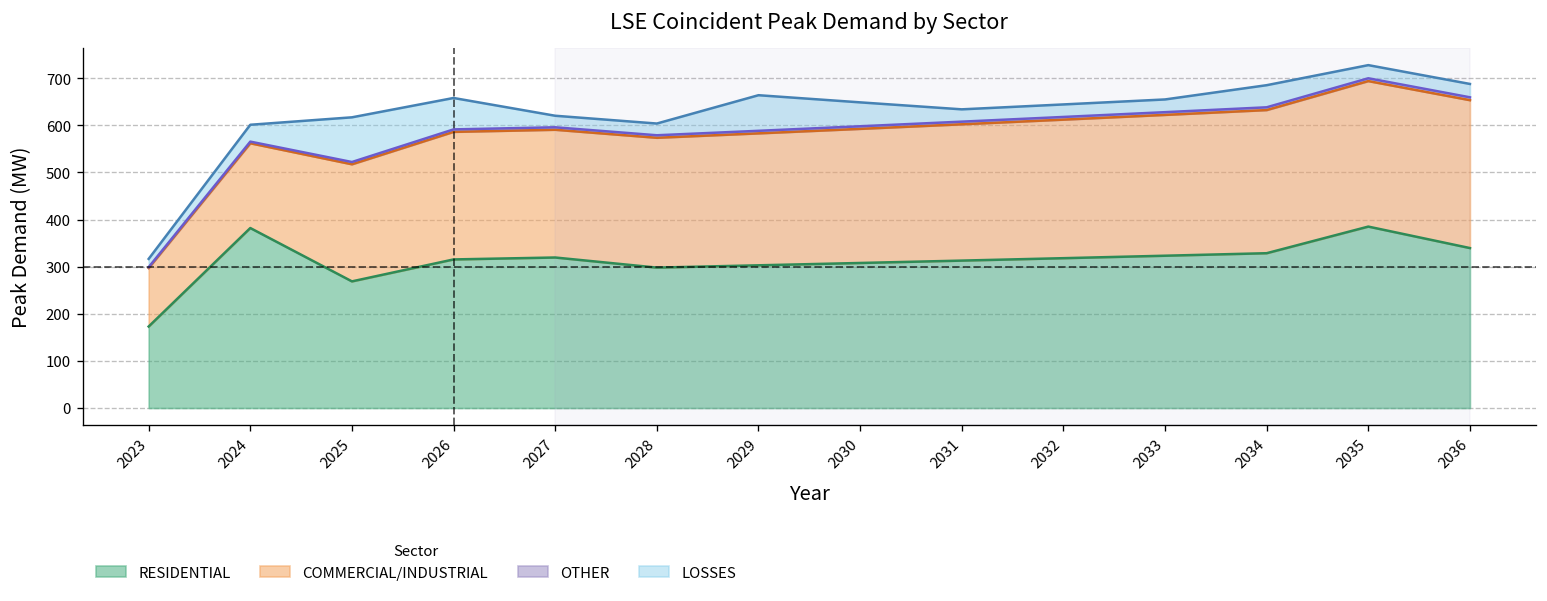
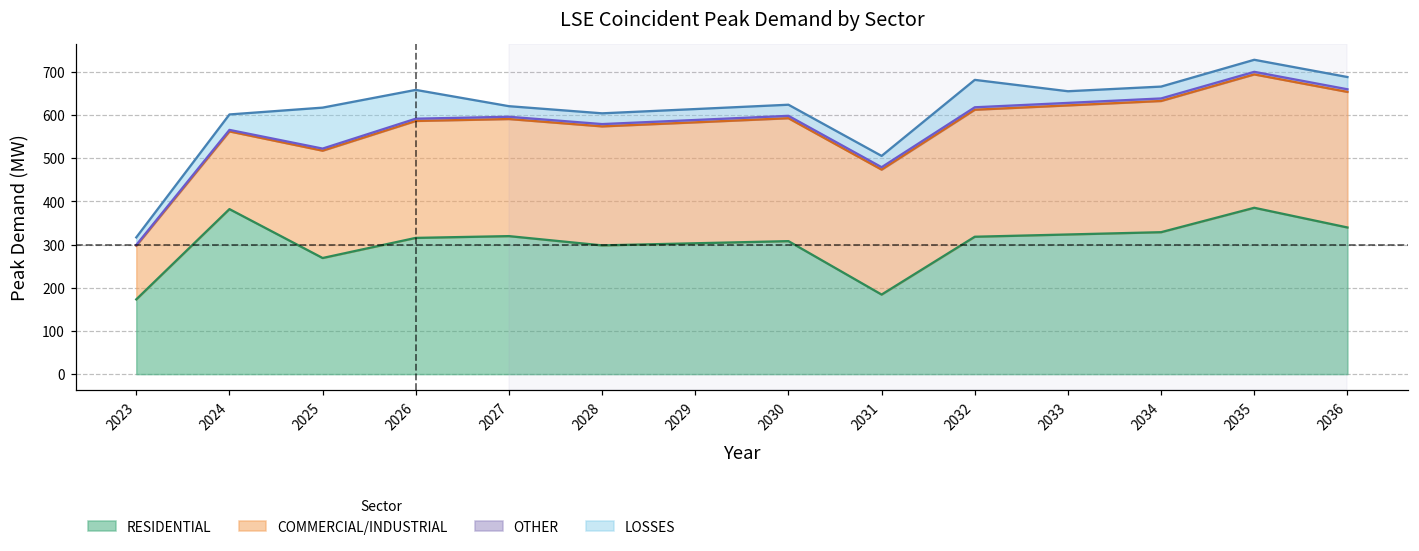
  {
    "RESIDENTIAL": {
      "2023": 170,
      "2024": 380,
      "2025": 270,
      "2026": 320,
      "2027": 320,
      "2028": 300,
      "2029": 300,
      "2030": 310,
-     "2031": 310,
+     "2031": 180,
      "2032": 320,
      "2033": 320,
      "2034": 330,
      "2035": 390,
      "2036": 340
    },
    "LOSSES": {
      "2023": 20,
      "2024": 40,
      "2025": 90,
      "2026": 70,
      "2027": 20,
      "2028": 20,
-     "2029": 80,
-     "2030": 50,
+     "2029": 30,
+     "2030": 30,
      "2031": 30,
-     "2032": 30,
+     "2032": 60,
      "2033": 30,
-     "2034": 50,
+     "2034": 30,
      "2035": 30,
      "2036": 30
    }
  }
